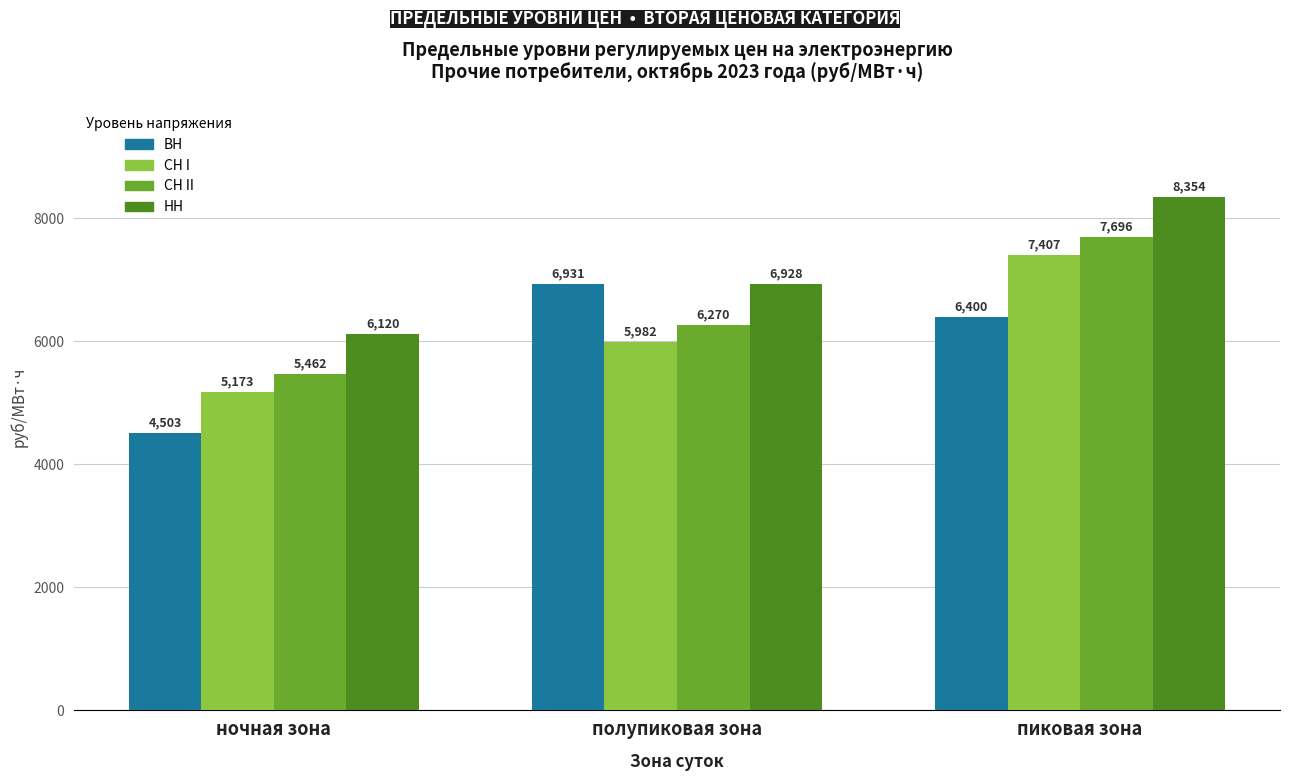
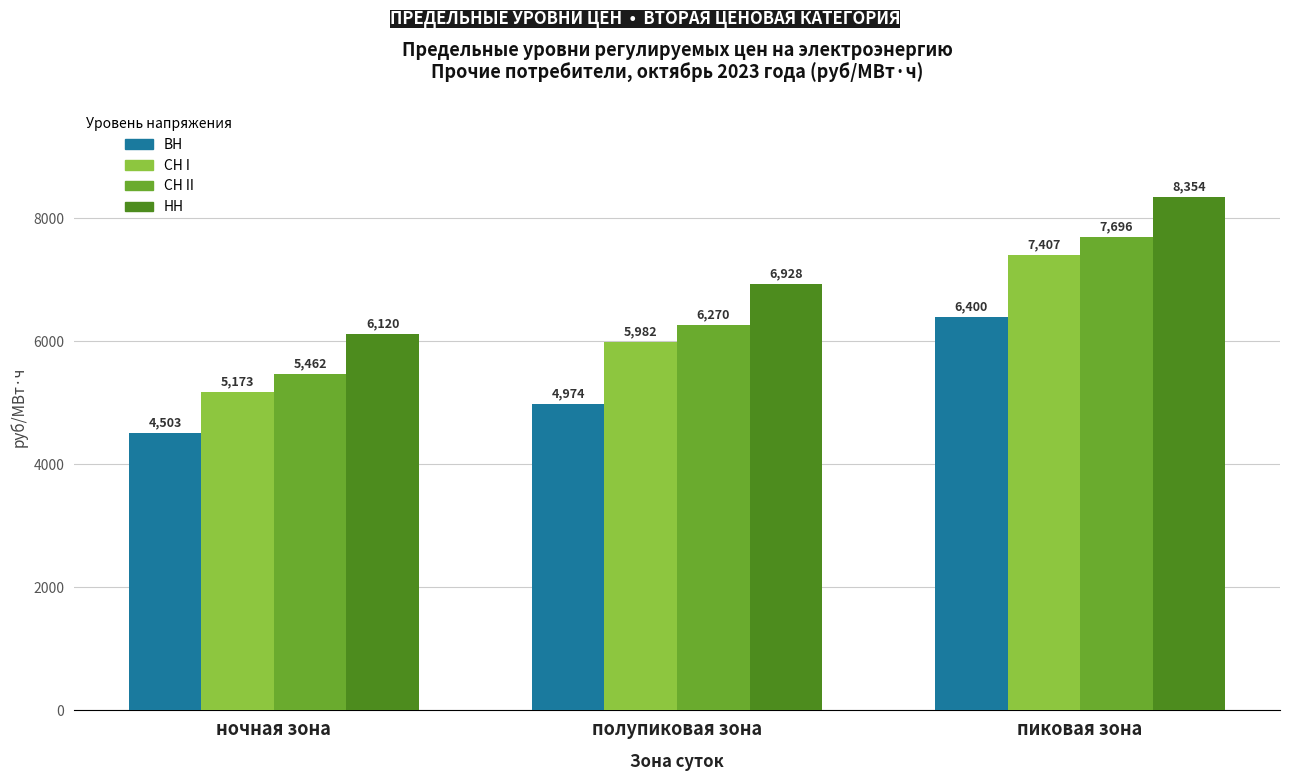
  {
    "ВН": {
      "ночная зона": "4,503",
-     "полупиковая зона": "6,931",
+     "полупиковая зона": "4,974",
      "пиковая зона": "6,400"
    }
  }
